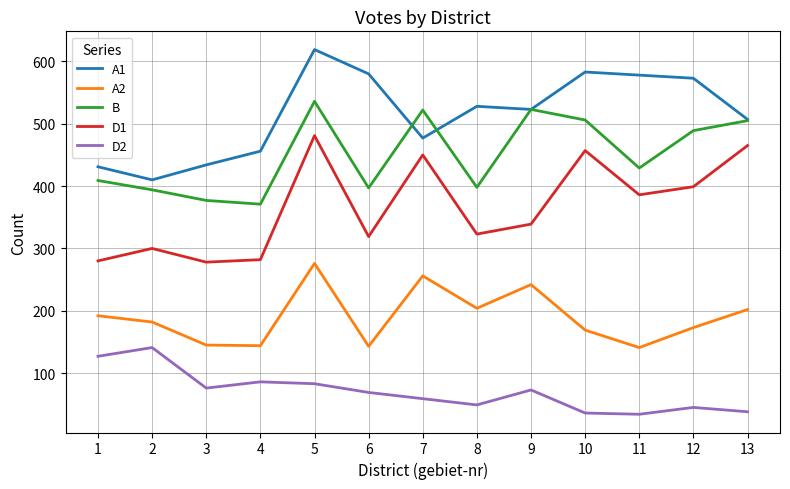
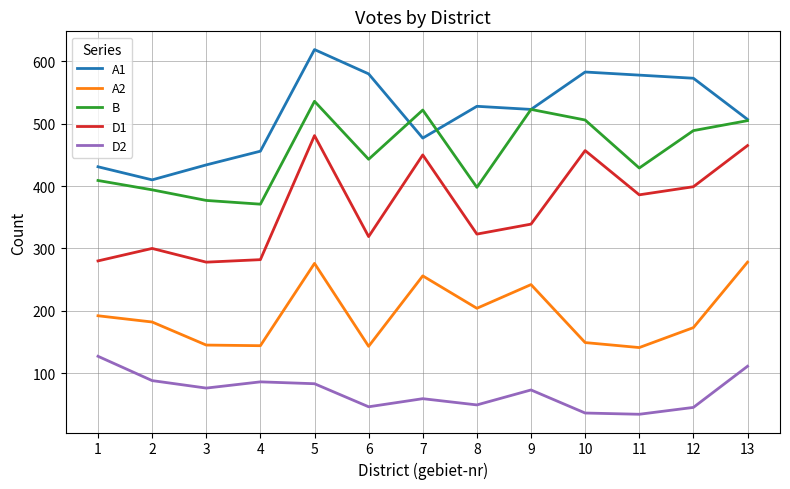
  {
    "A1": {
      "1": 430,
      "2": 410,
      "3": 430,
      "4": 460,
      "5": 620,
      "6": 580,
      "7": 480,
      "8": 530,
      "10": 580,
      "11": 580,
      "12": 570
    },
    "A2": {
      "1": 190,
      "2": 180,
      "3": 150,
      "4": 140,
      "5": 280,
      "6": 140,
      "7": 260,
      "8": 200,
      "9": 240,
-     "10": 170,
+     "10": 150,
      "11": 140,
      "12": 170,
-     "13": 200
+     "13": 280
    },
    "B": {
      "1": 410,
      "2": 390,
      "3": 380,
      "4": 370,
      "5": 540,
-     "6": 400,
+     "6": 440,
      "7": 520,
      "8": 400,
      "10": 510,
      "11": 430,
      "12": 490
    },
    "D1": {
      "1": 280,
      "2": 300,
      "3": 280,
      "4": 280,
      "5": 480,
      "6": 320,
      "7": 450,
      "8": 320,
      "9": 340,
      "10": 460,
      "11": 390,
      "12": 400,
      "13": 470
    },
    "D2": {
      "1": 130,
-     "2": 140,
+     "2": 90,
      "3": 80,
      "4": 90,
      "5": 80,
-     "6": 70,
+     "6": 50,
      "7": 60,
      "8": 50,
      "9": 70,
      "10": 40,
      "11": 30,
      "12": 50,
-     "13": 40
+     "13": 110
    }
  }
